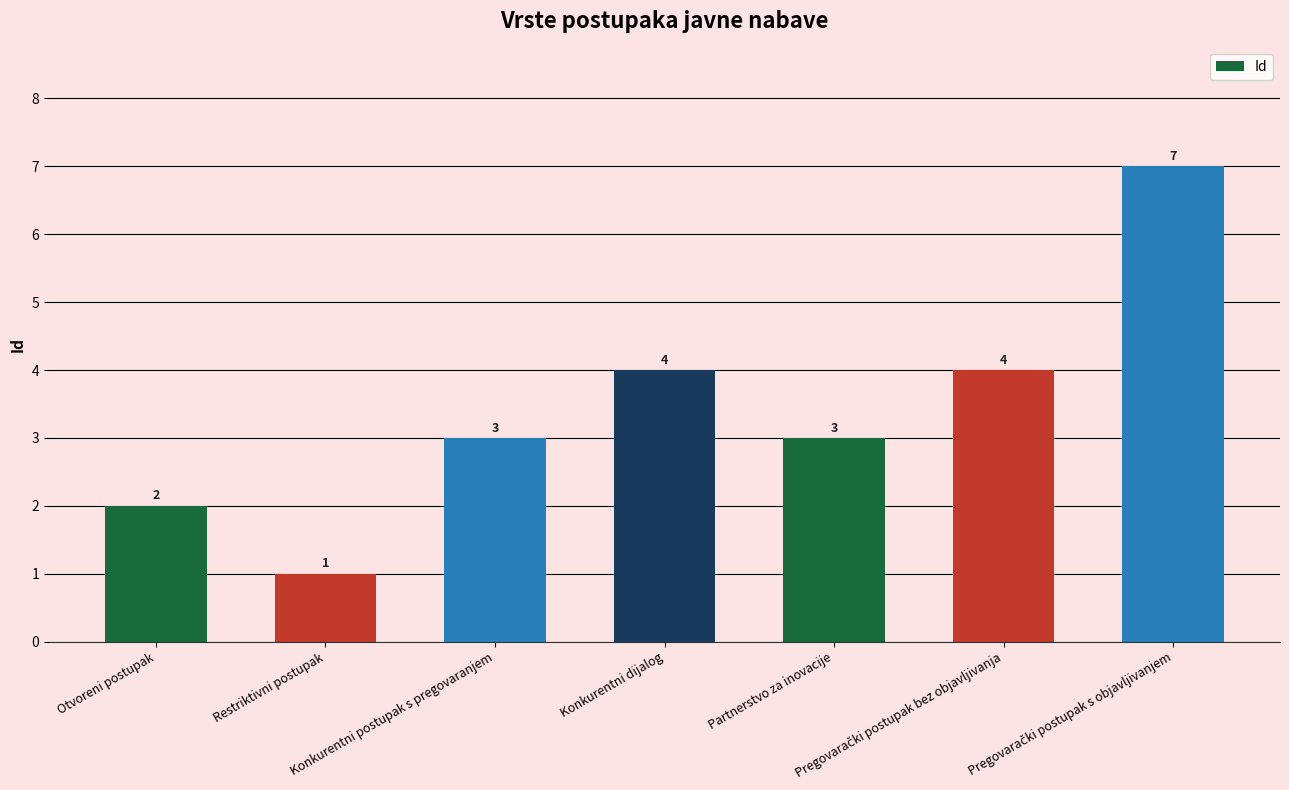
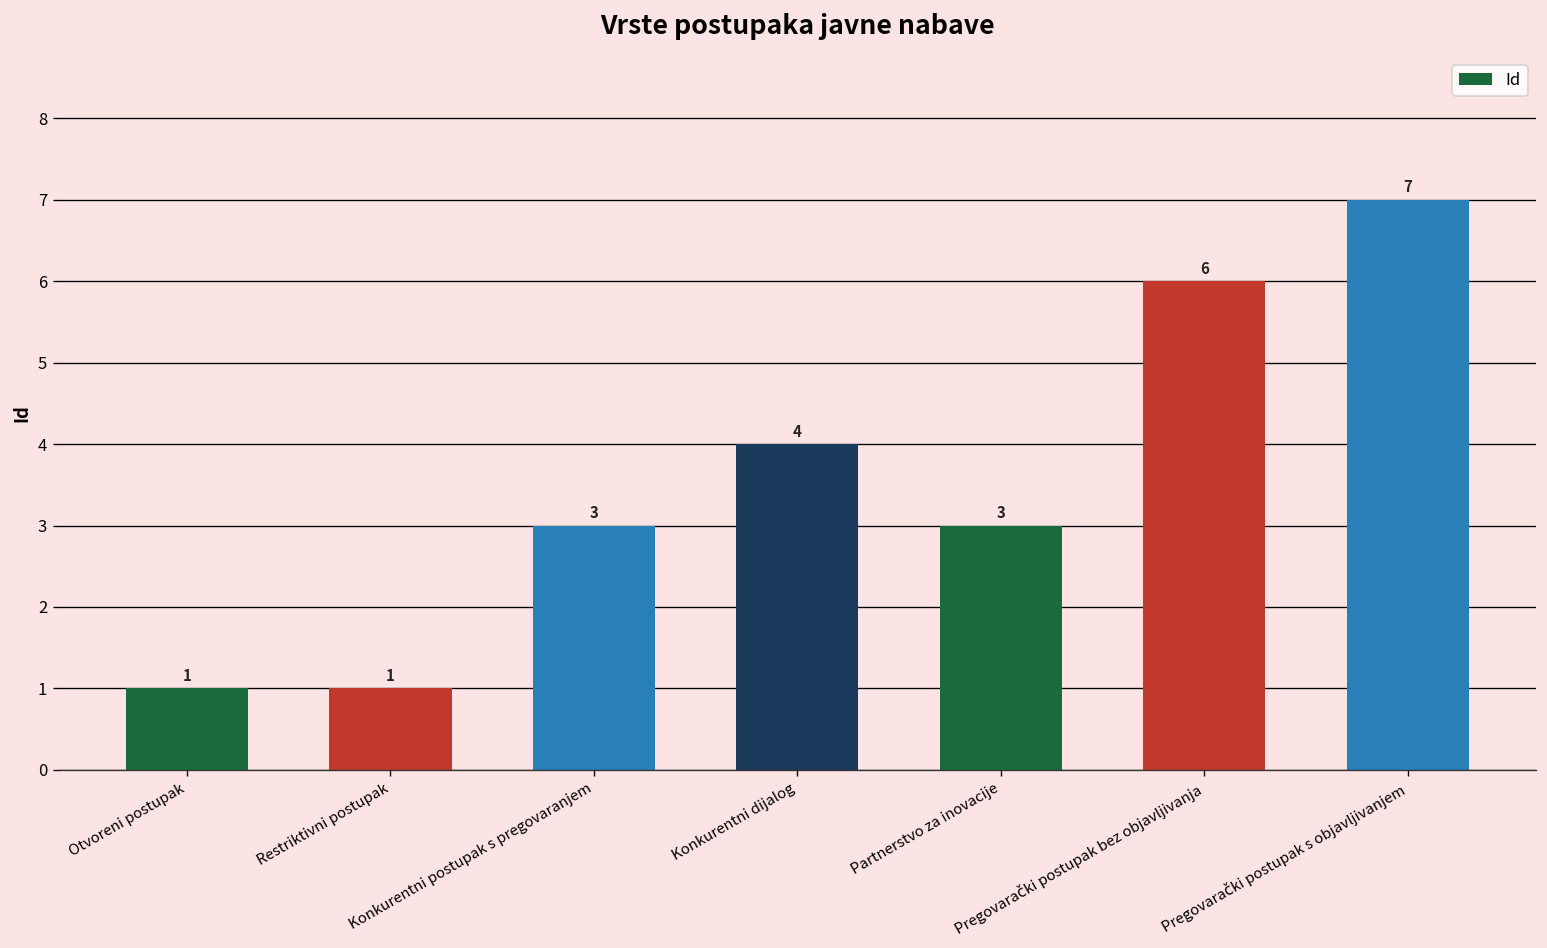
  {
-   "Otvoreni postupak": 2,
+   "Otvoreni postupak": 1,
    "Restriktivni postupak": 1,
    "Konkurentni postupak s pregovaranjem": 3,
    "Konkurentni dijalog": 4,
    "Partnerstvo za inovacije": 3,
-   "Pregovarački postupak bez objavljivanja": 4,
+   "Pregovarački postupak bez objavljivanja": 6,
    "Pregovarački postupak s objavljivanjem": 7
  }
